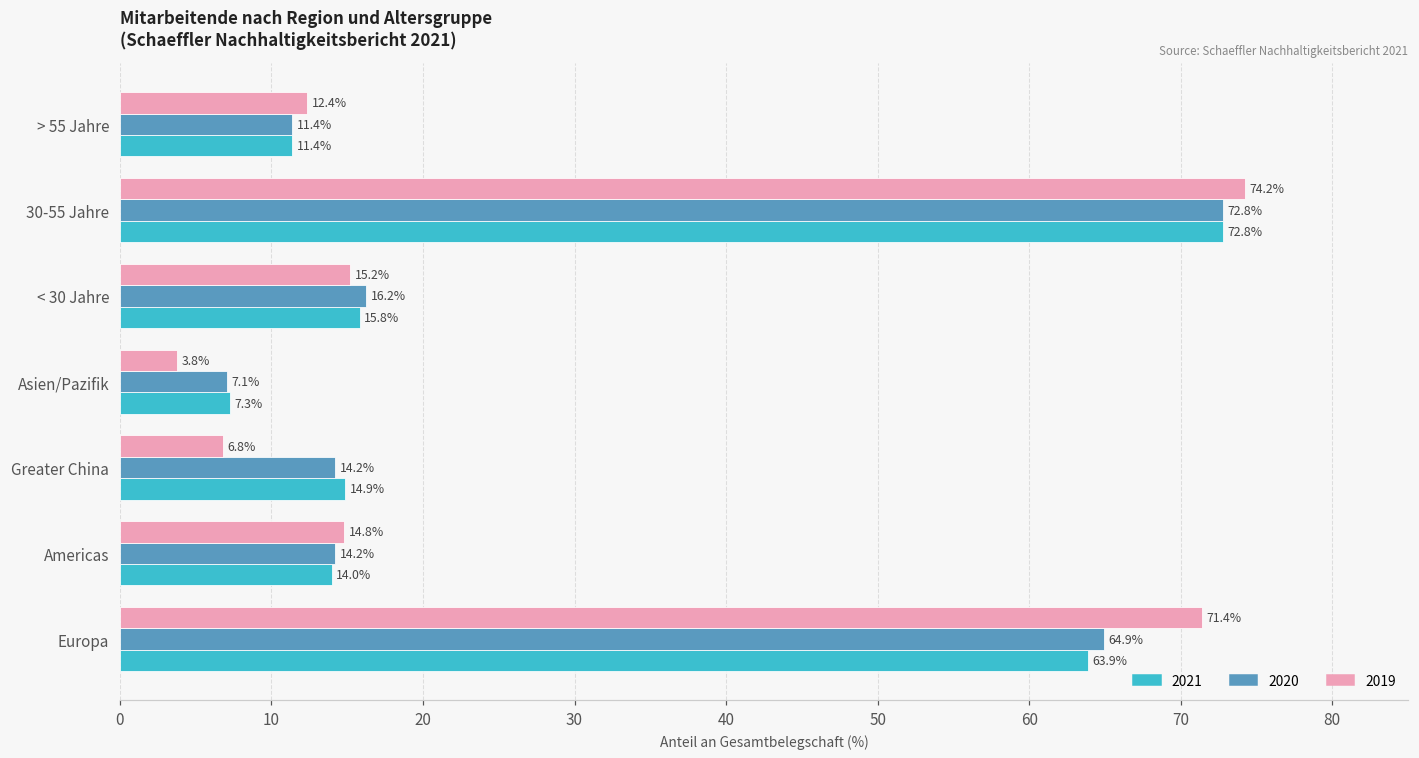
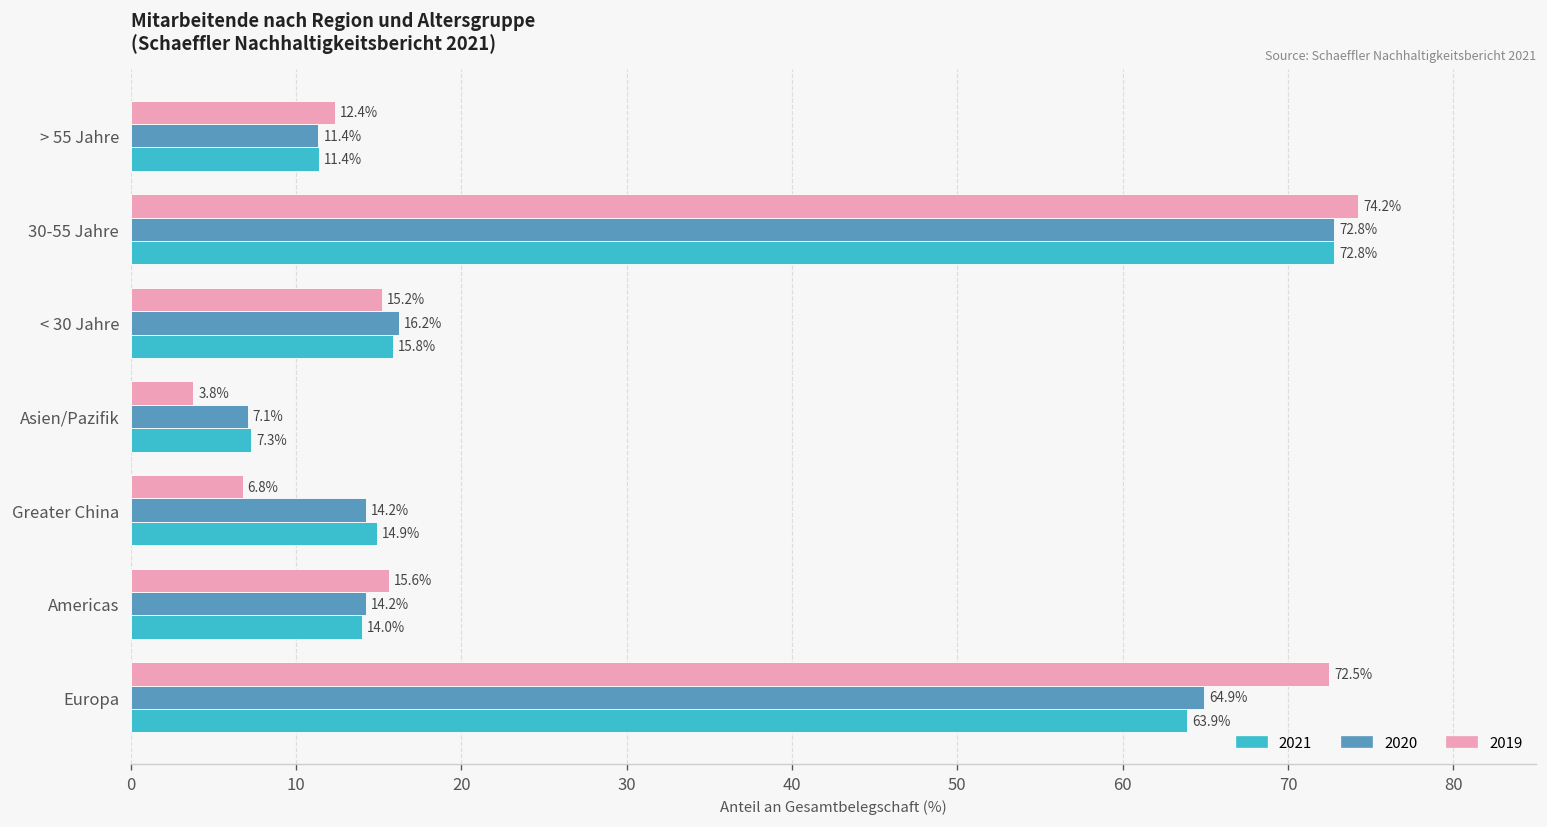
  {
    "2019": {
      "> 55 Jahre": "12.4%",
      "30-55 Jahre": "74.2%",
      "< 30 Jahre": "15.2%",
      "Asien/Pazifik": "3.8%",
      "Greater China": "6.8%",
-     "Americas": "14.8%",
-     "Europa": "71.4%"
+     "Americas": "15.6%",
+     "Europa": "72.5%"
    }
  }
